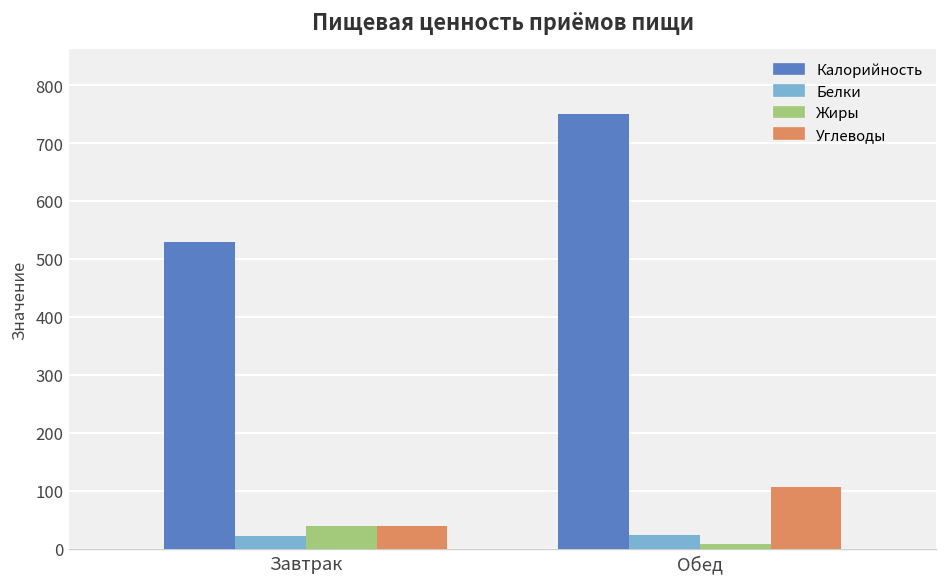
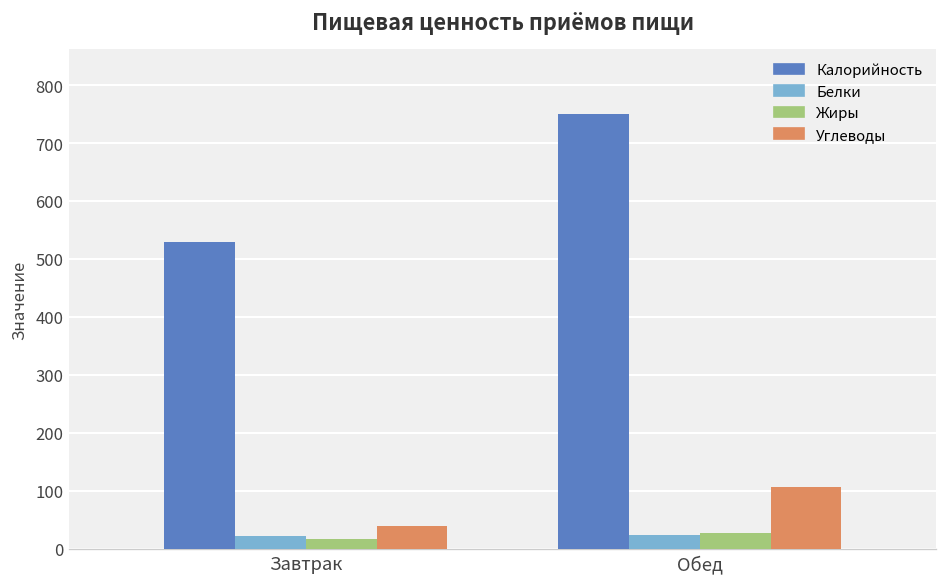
  {
    "Калорийность": {
      "Завтрак": 530,
      "Обед": 750
    },
    "Белки": {
      "Завтрак": 20,
      "Обед": 20
    },
    "Жиры": {
-     "Завтрак": 40,
-     "Обед": 10
+     "Завтрак": 20,
+     "Обед": 30
    },
    "Углеводы": {
      "Завтрак": 40,
      "Обед": 110
    }
  }
